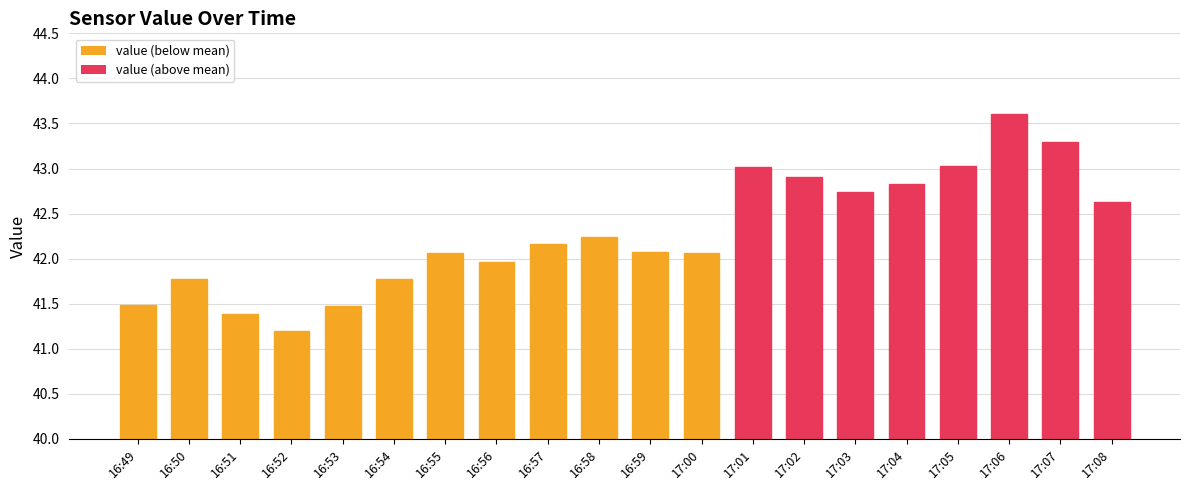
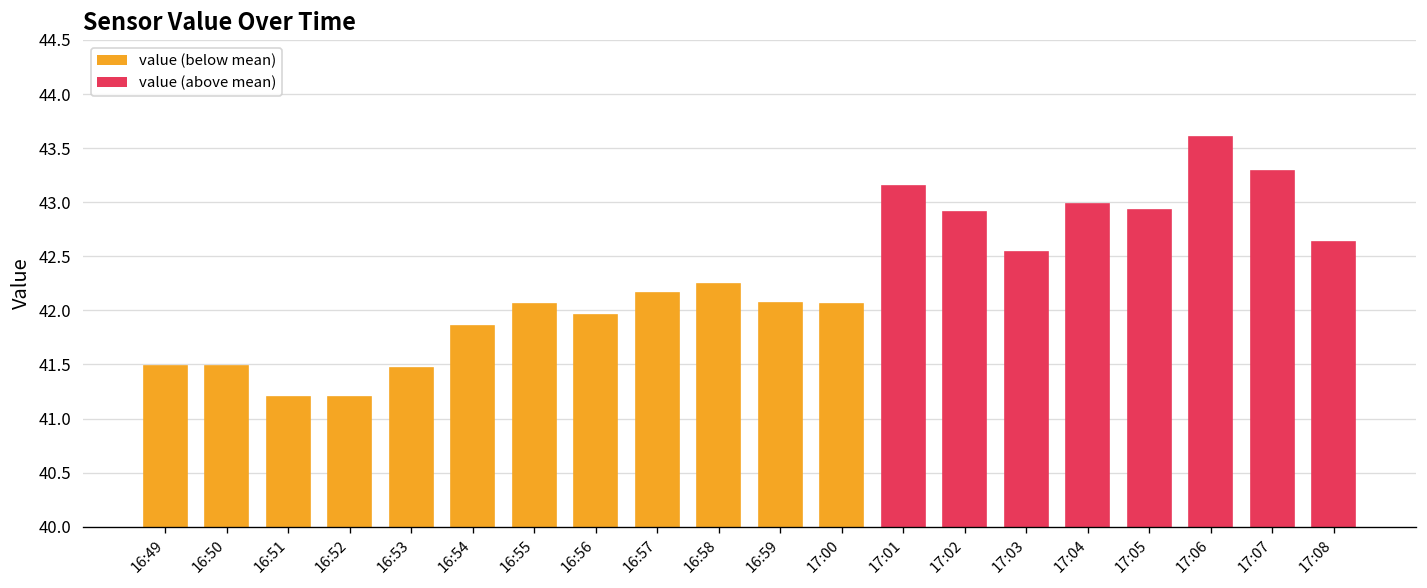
  {
    "16:49": 41.5,
-   "16:50": 41.8,
-   "16:51": 41.4,
+   "16:50": 41.5,
+   "16:51": 41.2,
    "16:52": 41.2,
    "16:53": 41.5,
-   "16:54": 41.8,
+   "16:54": 41.9,
    "16:55": 42.1,
    "16:56": 42.0,
    "16:57": 42.2,
    "16:58": 42.2,
    "16:59": 42.1,
    "17:00": 42.1,
-   "17:01": 43.0,
+   "17:01": 43.2,
    "17:02": 42.9,
-   "17:03": 42.7,
-   "17:04": 42.8,
-   "17:05": 43.0,
+   "17:03": 42.5,
+   "17:04": 43.0,
+   "17:05": 42.9,
    "17:06": 43.6,
    "17:07": 43.3,
    "17:08": 42.6
  }
